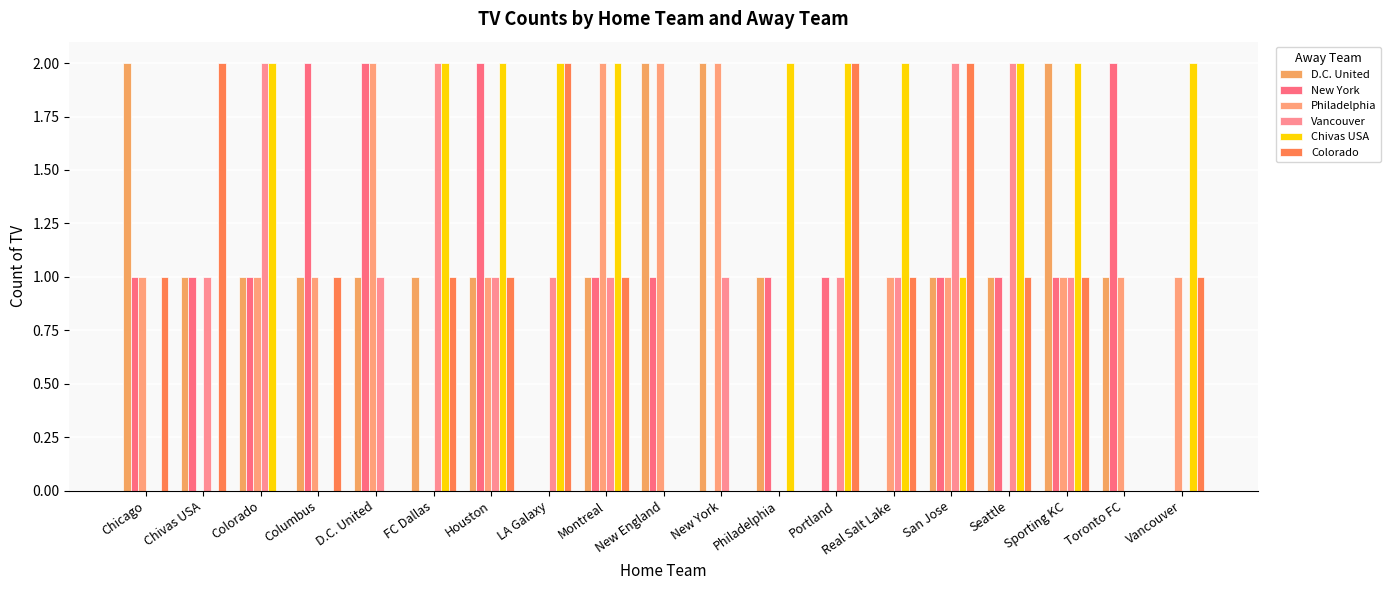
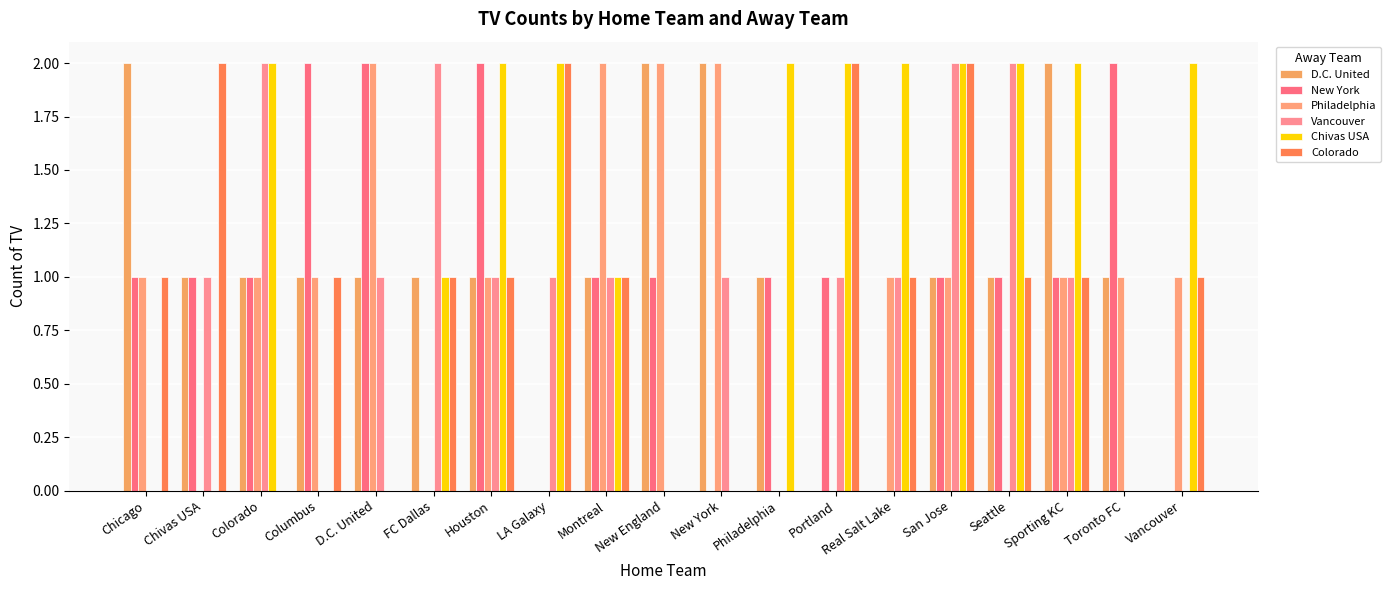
  {
    "Chivas USA": {
      "Chicago": 0,
      "Chivas USA": 0,
      "Colorado": 2,
      "Columbus": 0,
      "D.C. United": 0,
-     "FC Dallas": 2,
+     "FC Dallas": 1,
      "Houston": 2,
      "LA Galaxy": 2,
-     "Montreal": 2,
+     "Montreal": 1,
      "New England": 0,
      "New York": 0,
      "Philadelphia": 2,
      "Portland": 2,
      "Real Salt Lake": 2,
-     "San Jose": 1,
+     "San Jose": 2,
      "Seattle": 2,
      "Sporting KC": 2,
      "Toronto FC": 0,
      "Vancouver": 2
    }
  }
